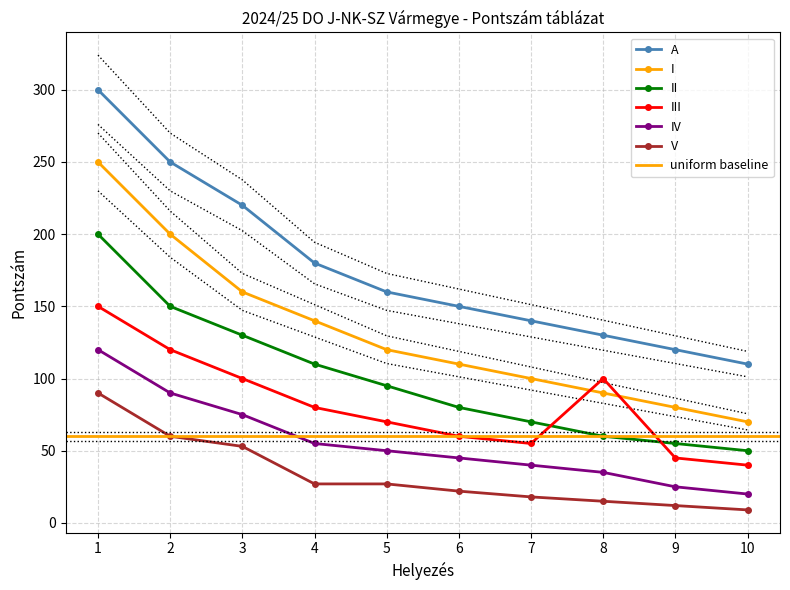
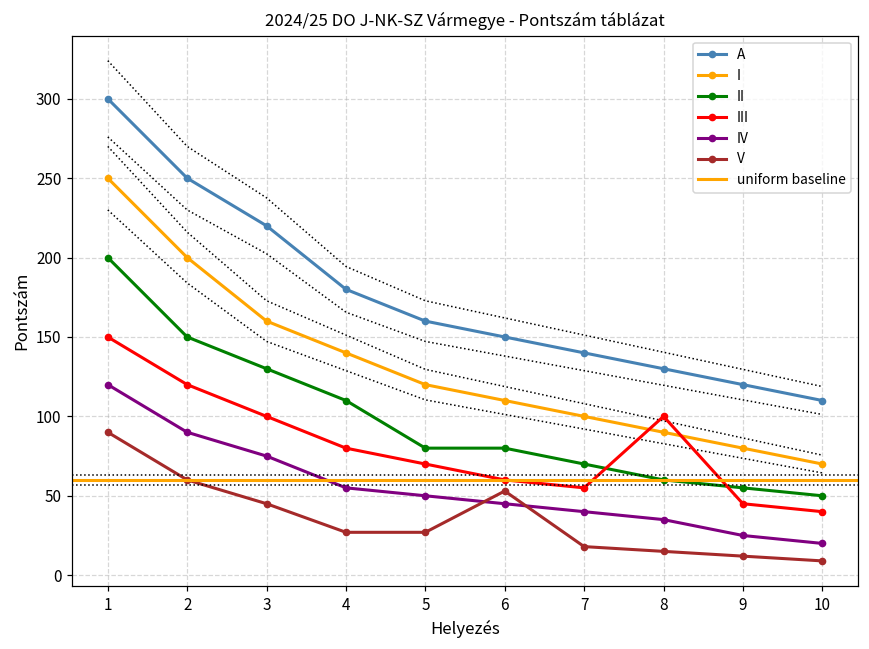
  {
    "A": {
      "1": 300,
      "2": 250,
      "3": 220,
      "4": 180,
      "5": 160,
      "6": 150,
      "7": 140,
      "8": 130,
      "9": 120,
      "10": 110
    },
    "I": {
      "1": 250,
      "2": 200,
      "3": 160,
      "4": 140,
      "5": 120,
      "6": 110,
      "7": 100,
      "8": 90,
      "9": 80,
      "10": 70
    },
    "II": {
      "1": 200,
      "2": 150,
      "3": 130,
      "4": 110,
-     "5": 95,
+     "5": 80,
      "6": 80,
      "7": 70,
      "8": 60,
      "9": 55,
      "10": 50
    },
    "III": {
      "1": 150,
      "2": 120,
      "3": 100,
      "4": 80,
      "5": 70,
      "6": 60,
      "7": 55,
      "8": 100,
      "9": 45,
      "10": 40
    },
    "IV": {
      "1": 120,
      "2": 90,
      "3": 75,
      "4": 55,
      "5": 50,
      "6": 45,
      "7": 40,
      "8": 35,
      "9": 25,
      "10": 20
    },
    "V": {
      "1": 90,
      "2": 60,
-     "3": 53,
+     "3": 45,
      "4": 27,
      "5": 27,
-     "6": 22,
+     "6": 53,
      "7": 18,
      "8": 15,
      "9": 12,
      "10": 9
    }
  }
